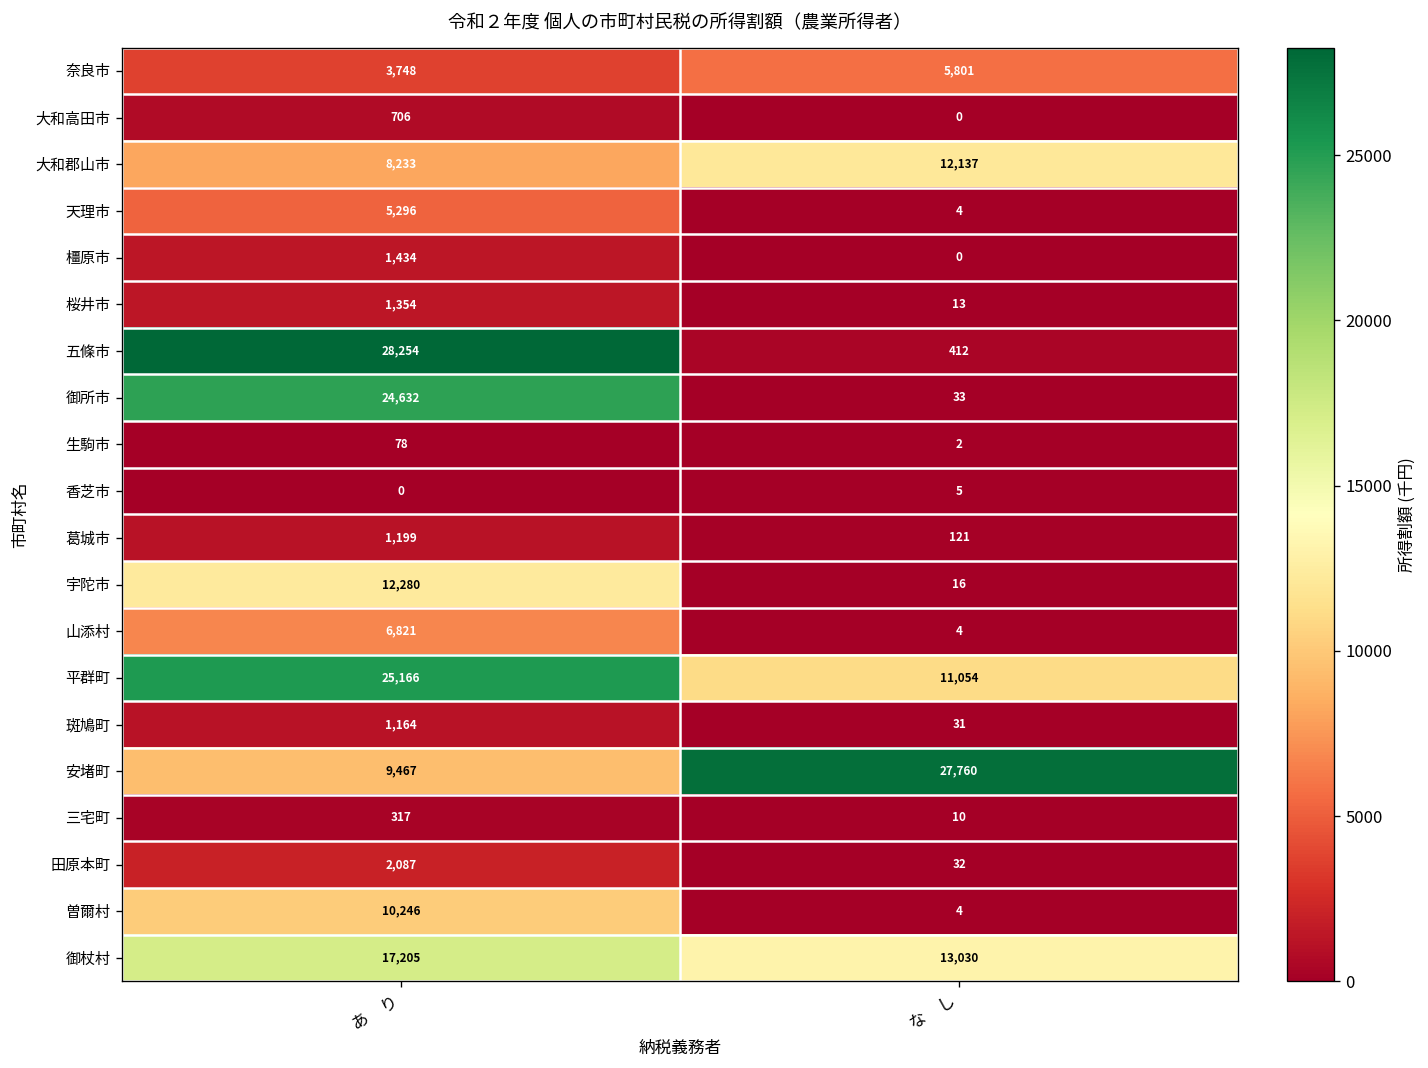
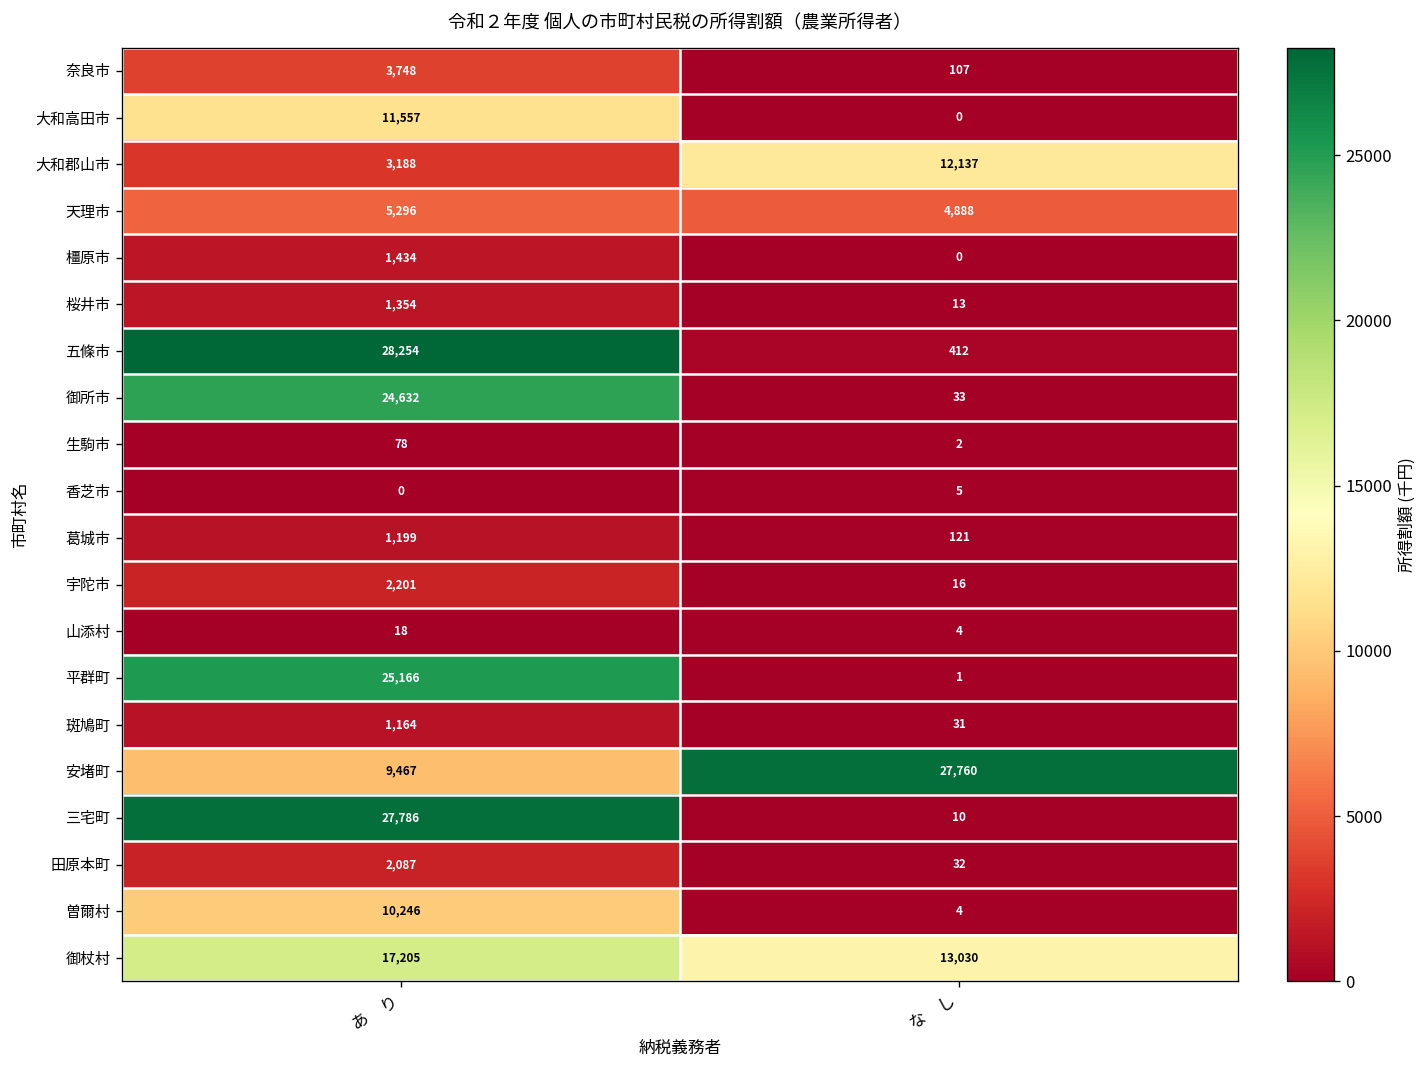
  {
    "奈良市": {
      "あ り": "3,748",
-     "な し": "5,801"
+     "な し": "107"
    },
    "大和高田市": {
-     "あ り": "706",
+     "あ り": "11,557",
      "な し": "0"
    },
    "大和郡山市": {
-     "あ り": "8,233",
+     "あ り": "3,188",
      "な し": "12,137"
    },
    "天理市": {
      "あ り": "5,296",
-     "な し": "4"
+     "な し": "4,888"
    },
    "橿原市": {
      "あ り": "1,434",
      "な し": "0"
    },
    "桜井市": {
      "あ り": "1,354",
      "な し": "13"
    },
    "五條市": {
      "あ り": "28,254",
      "な し": "412"
    },
    "御所市": {
      "あ り": "24,632",
      "な し": "33"
    },
    "生駒市": {
      "あ り": "78",
      "な し": "2"
    },
    "香芝市": {
      "あ り": "0",
      "な し": "5"
    },
    "葛城市": {
      "あ り": "1,199",
      "な し": "121"
    },
    "宇陀市": {
-     "あ り": "12,280",
+     "あ り": "2,201",
      "な し": "16"
    },
    "山添村": {
-     "あ り": "6,821",
+     "あ り": "18",
      "な し": "4"
    },
    "平群町": {
      "あ り": "25,166",
-     "な し": "11,054"
+     "な し": "1"
    },
    "斑鳩町": {
      "あ り": "1,164",
      "な し": "31"
    },
    "安堵町": {
      "あ り": "9,467",
      "な し": "27,760"
    },
    "三宅町": {
-     "あ り": "317",
+     "あ り": "27,786",
      "な し": "10"
    },
    "田原本町": {
      "あ り": "2,087",
      "な し": "32"
    },
    "曽爾村": {
      "あ り": "10,246",
      "な し": "4"
    },
    "御杖村": {
      "あ り": "17,205",
      "な し": "13,030"
    }
  }
